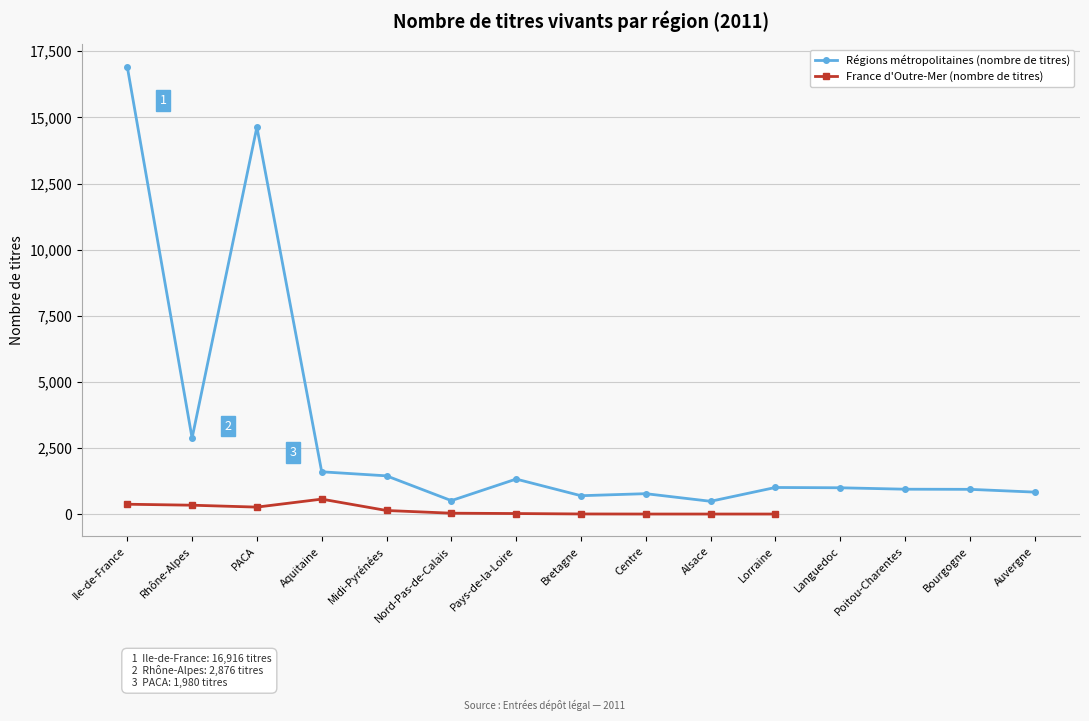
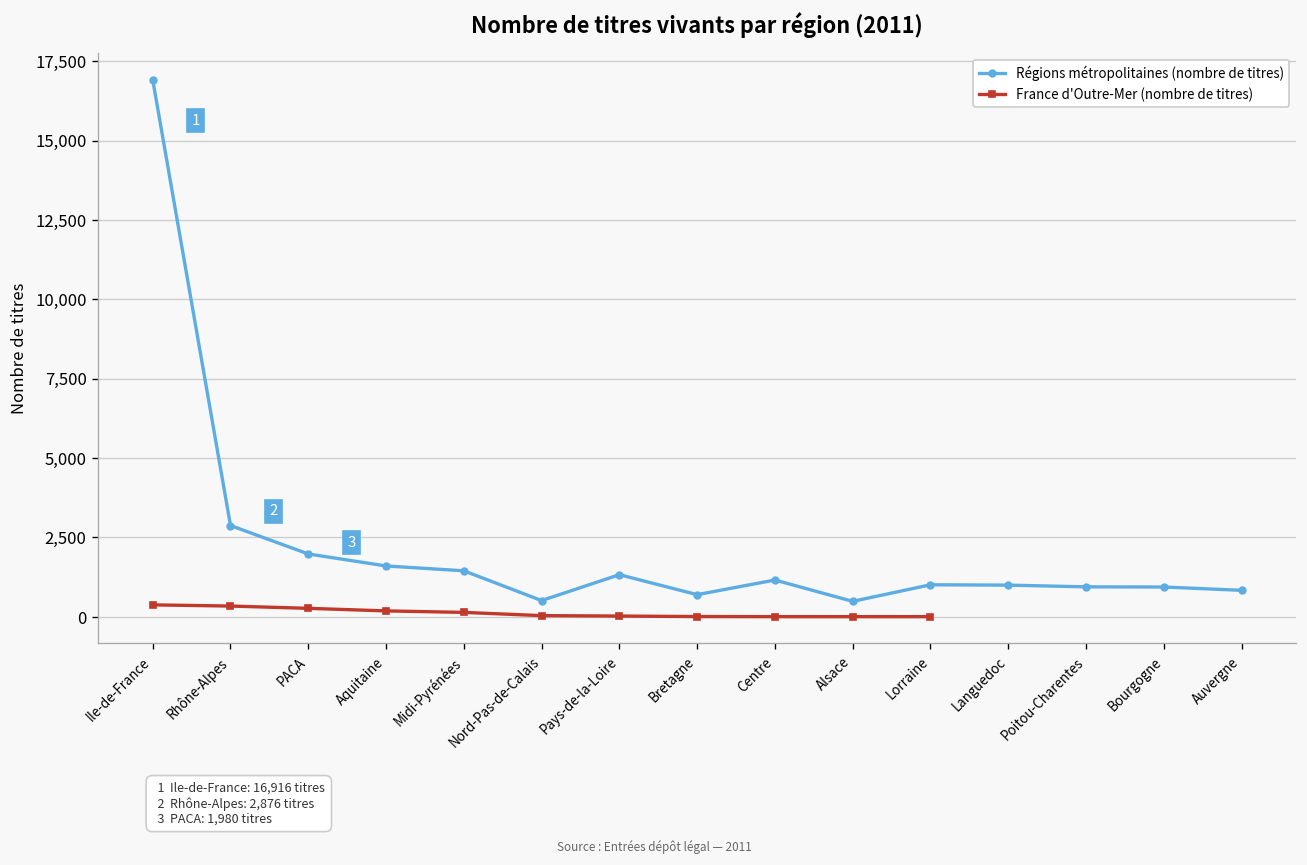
  {
    "Régions métropolitaines (nombre de titres)": {
      "Ile-de-France": "16,900",
      "Rhône-Alpes": "2,900",
-     "PACA": "14,600",
+     "PACA": "2,000",
      "Aquitaine": "1,600",
      "Midi-Pyrénées": "1,400",
      "Nord-Pas-de-Calais": "500",
      "Pays-de-la-Loire": "1,300",
      "Bretagne": "700",
-     "Centre": "800",
+     "Centre": "1,200",
      "Alsace": "500",
      "Lorraine": "1,000",
      "Languedoc": "1,000",
      "Poitou-Charentes": "900",
      "Bourgogne": "900",
      "Auvergne": "800"
    },
    "France d'Outre-Mer (nombre de titres)": {
      "Ile-de-France": "400",
      "Rhône-Alpes": "300",
      "PACA": "300",
-     "Aquitaine": "600",
+     "Aquitaine": "200",
      "Midi-Pyrénées": "100",
      "Nord-Pas-de-Calais": "0",
      "Pays-de-la-Loire": "0",
      "Bretagne": "0",
      "Centre": "0",
      "Alsace": "0",
      "Lorraine": "0"
    }
  }
